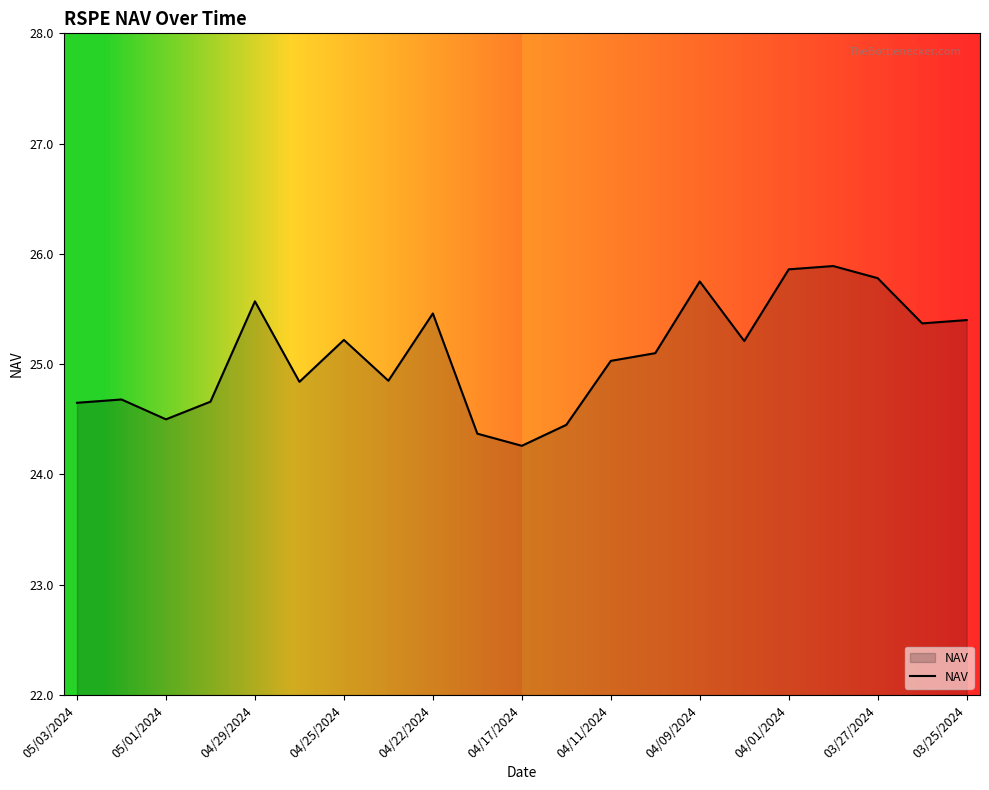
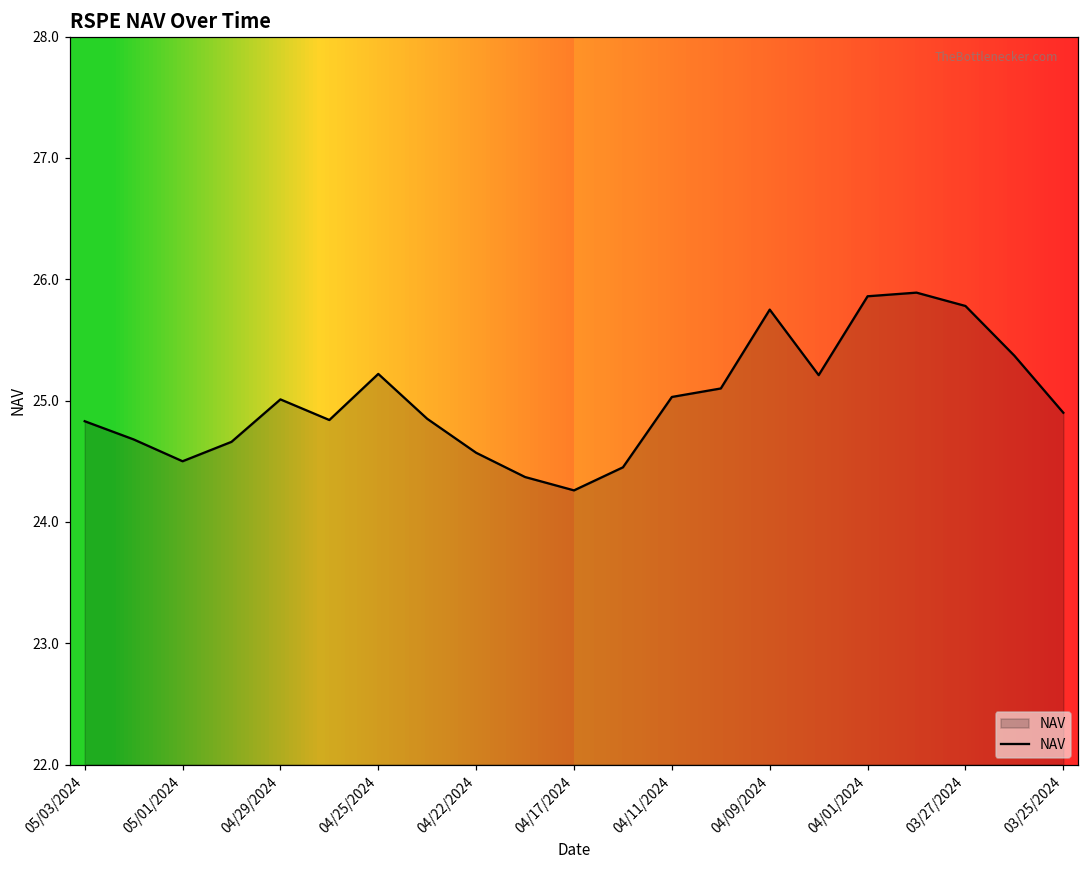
  {
-   "05/03/2024": 24.65,
+   "05/03/2024": 24.83,
    "05/01/2024": 24.50,
-   "04/29/2024": 25.57,
+   "04/29/2024": 25.01,
    "04/25/2024": 25.22,
-   "04/22/2024": 25.46,
+   "04/22/2024": 24.57,
    "04/17/2024": 24.26,
    "04/11/2024": 25.03,
    "04/09/2024": 25.75,
    "04/01/2024": 25.86,
    "03/27/2024": 25.78,
-   "03/25/2024": 25.4
+   "03/25/2024": 24.9
  }
